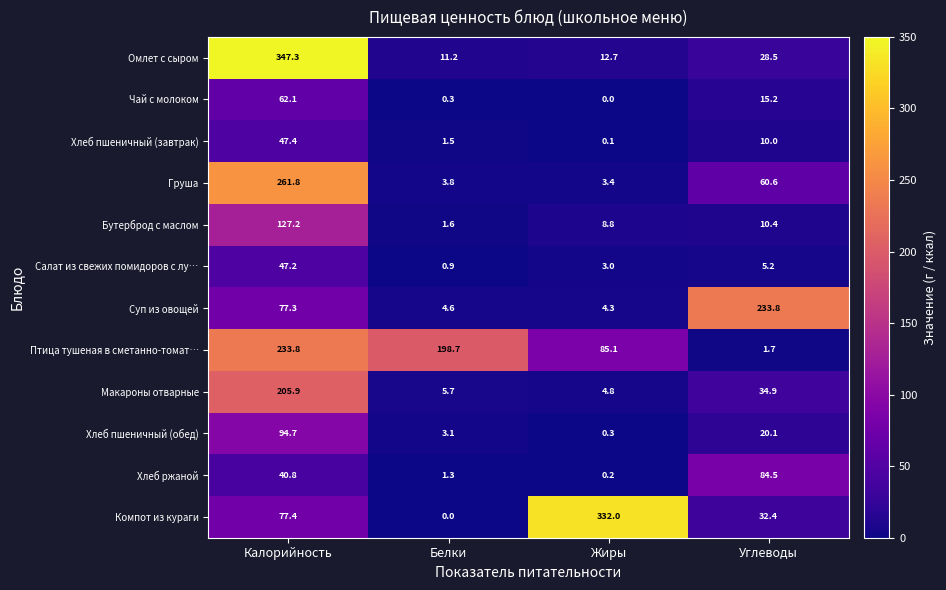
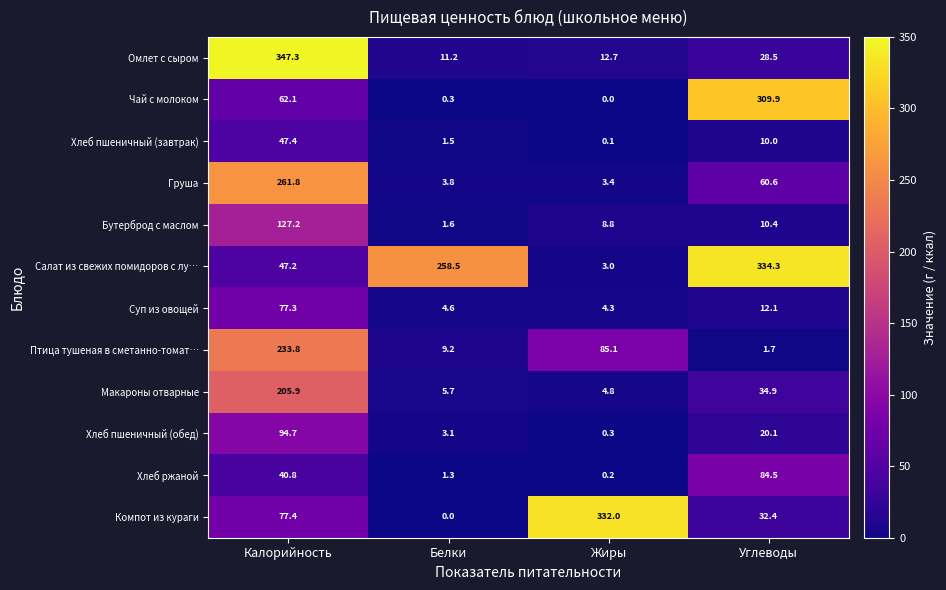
  {
    "Омлет с сыром": {
      "Калорийность": 347.3,
      "Белки": 11.2,
      "Жиры": 12.7,
      "Углеводы": 28.5
    },
    "Чай с молоком": {
      "Калорийность": 62.1,
      "Белки": 0.3,
      "Жиры": 0.0,
-     "Углеводы": 15.2
+     "Углеводы": 309.9
    },
    "Хлеб пшеничный (завтрак)": {
      "Калорийность": 47.4,
      "Белки": 1.5,
      "Жиры": 0.1,
      "Углеводы": 10.0
    },
    "Груша": {
      "Калорийность": 261.8,
      "Белки": 3.8,
      "Жиры": 3.4,
      "Углеводы": 60.6
    },
    "Бутерброд с маслом": {
      "Калорийность": 127.2,
      "Белки": 1.6,
      "Жиры": 8.8,
      "Углеводы": 10.4
    },
    "Салат из свежих помидоров с лу…": {
      "Калорийность": 47.2,
-     "Белки": 0.9,
+     "Белки": 258.5,
      "Жиры": 3.0,
-     "Углеводы": 5.2
+     "Углеводы": 334.3
    },
    "Суп из овощей": {
      "Калорийность": 77.3,
      "Белки": 4.6,
      "Жиры": 4.3,
-     "Углеводы": 233.8
+     "Углеводы": 12.1
    },
    "Птица тушеная в сметанно-томат…": {
      "Калорийность": 233.8,
-     "Белки": 198.7,
+     "Белки": 9.2,
      "Жиры": 85.1,
      "Углеводы": 1.7
    },
    "Макароны отварные": {
      "Калорийность": 205.9,
      "Белки": 5.7,
      "Жиры": 4.8,
      "Углеводы": 34.9
    },
    "Хлеб пшеничный (обед)": {
      "Калорийность": 94.7,
      "Белки": 3.1,
      "Жиры": 0.3,
      "Углеводы": 20.1
    },
    "Хлеб ржаной": {
      "Калорийность": 40.8,
      "Белки": 1.3,
      "Жиры": 0.2,
      "Углеводы": 84.5
    },
    "Компот из кураги": {
      "Калорийность": 77.4,
      "Белки": 0.0,
      "Жиры": 332.0,
      "Углеводы": 32.4
    }
  }
